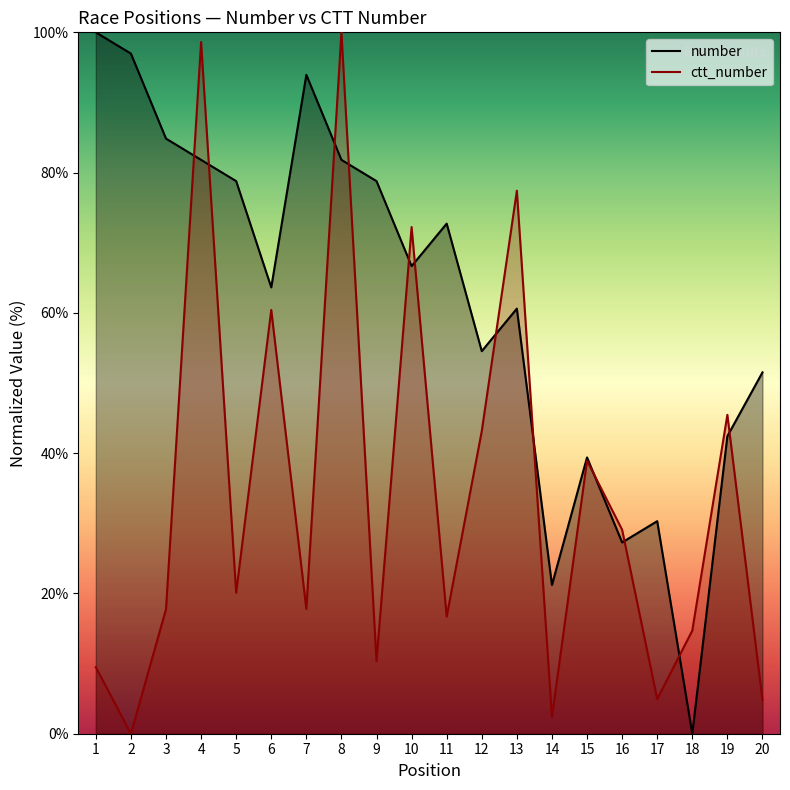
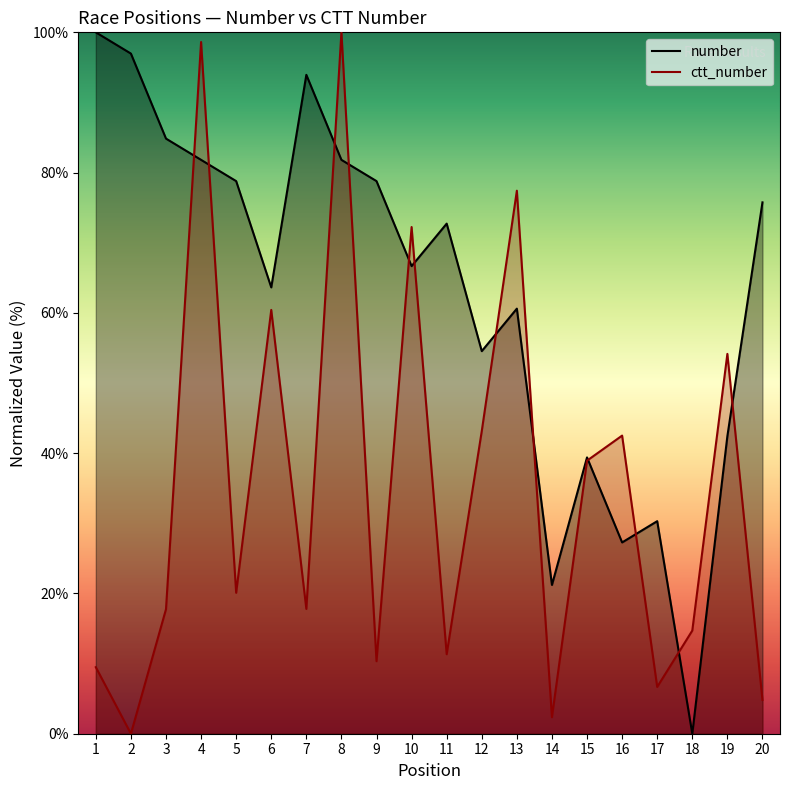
  {
    "number": {
      "1": "100%",
      "2": "97%",
      "3": "85%",
      "4": "82%",
      "5": "79%",
      "6": "64%",
      "7": "94%",
      "8": "82%",
      "9": "79%",
      "10": "67%",
      "11": "73%",
      "12": "55%",
      "13": "61%",
      "14": "21%",
      "15": "39%",
      "16": "27%",
      "17": "30%",
      "18": "0%",
      "19": "42%",
-     "20": "52%"
+     "20": "76%"
    },
    "ctt_number": {
      "1": "9%",
      "2": "0%",
      "3": "18%",
      "4": "99%",
      "5": "20%",
      "6": "60%",
      "7": "18%",
      "8": "100%",
      "9": "10%",
      "10": "72%",
-     "11": "17%",
+     "11": "11%",
      "12": "43%",
      "13": "77%",
      "14": "2%",
      "15": "39%",
-     "16": "29%",
-     "17": "5%",
+     "16": "43%",
+     "17": "7%",
      "18": "15%",
-     "19": "45%",
+     "19": "54%",
      "20": "5%"
    }
  }
